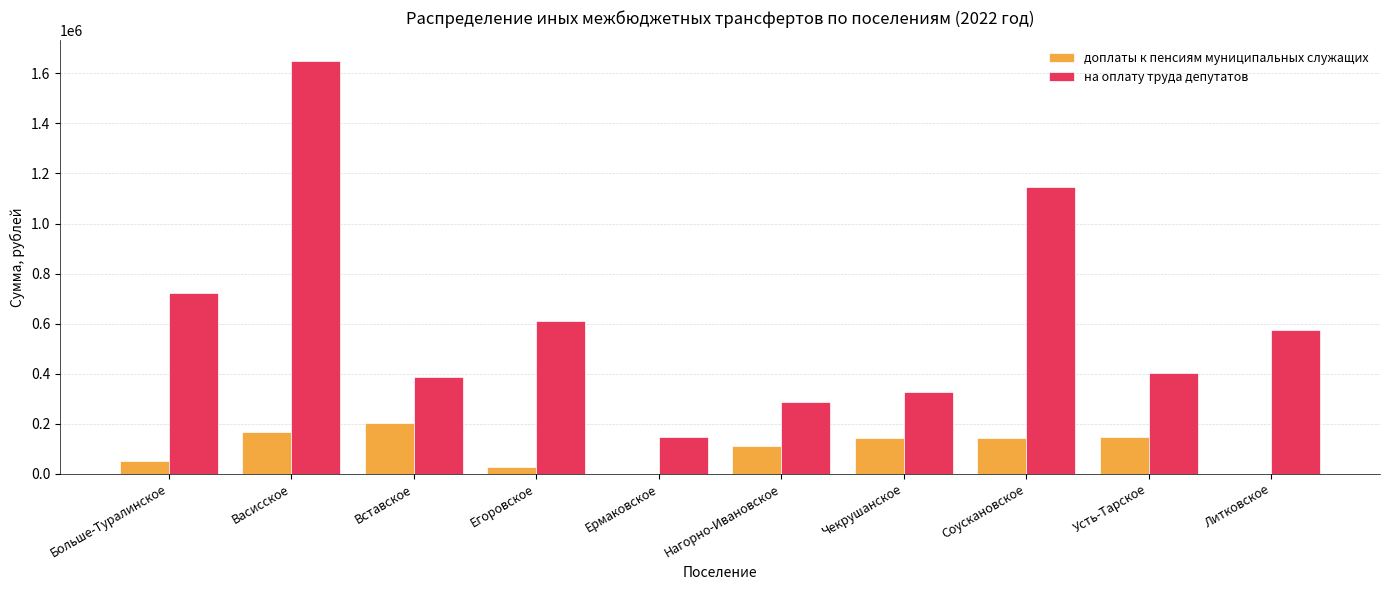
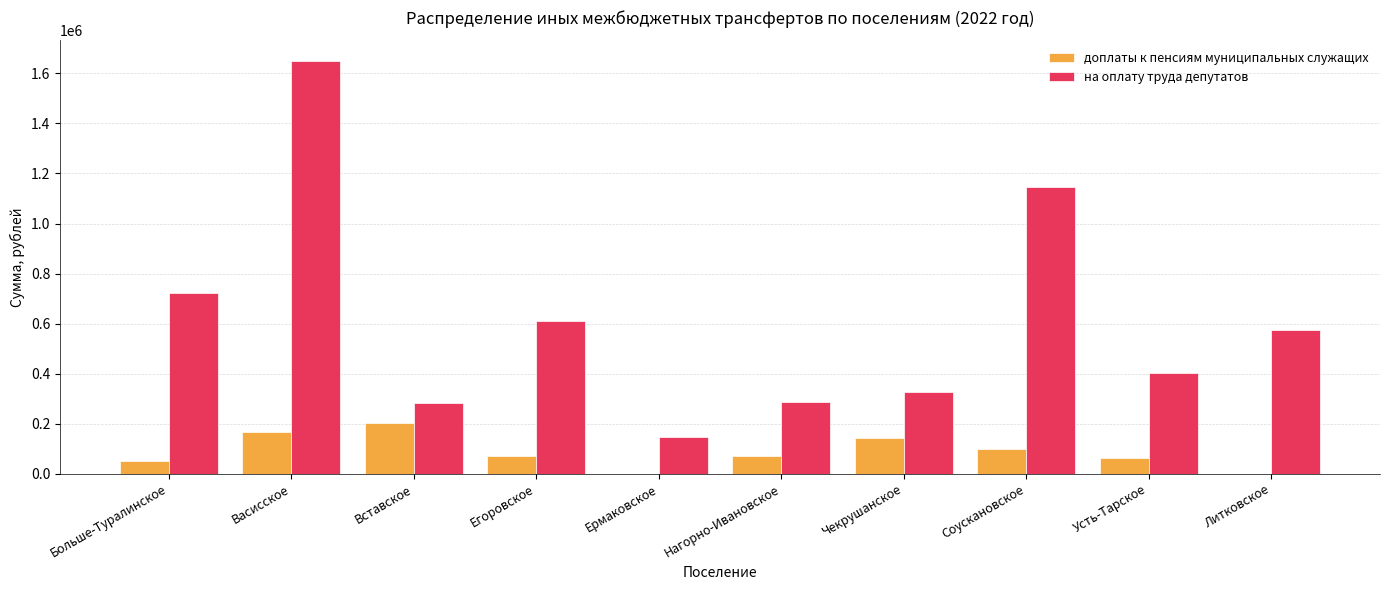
  {
    "доплаты к пенсиям муниципальных служащих": {
      "Больше-Туралинское": 50000,
      "Васисское": 170000,
      "Вставское": 200000,
-     "Егоровское": 30000,
+     "Егоровское": 70000,
      "Ермаковское": 0,
-     "Нагорно-Ивановское": 110000,
+     "Нагорно-Ивановское": 70000,
      "Чекрушанское": 140000,
-     "Соускановское": 140000,
-     "Усть-Тарское": 150000,
+     "Соускановское": 100000,
+     "Усть-Тарское": 60000,
      "Литковское": 0
    },
    "на оплату труда депутатов": {
      "Больше-Туралинское": 720000,
      "Васисское": 1650000,
-     "Вставское": 390000,
+     "Вставское": 280000,
      "Егоровское": 610000,
      "Ермаковское": 150000,
      "Нагорно-Ивановское": 290000,
      "Чекрушанское": 330000,
      "Соускановское": 1150000,
      "Усть-Тарское": 400000,
      "Литковское": 580000
    }
  }
